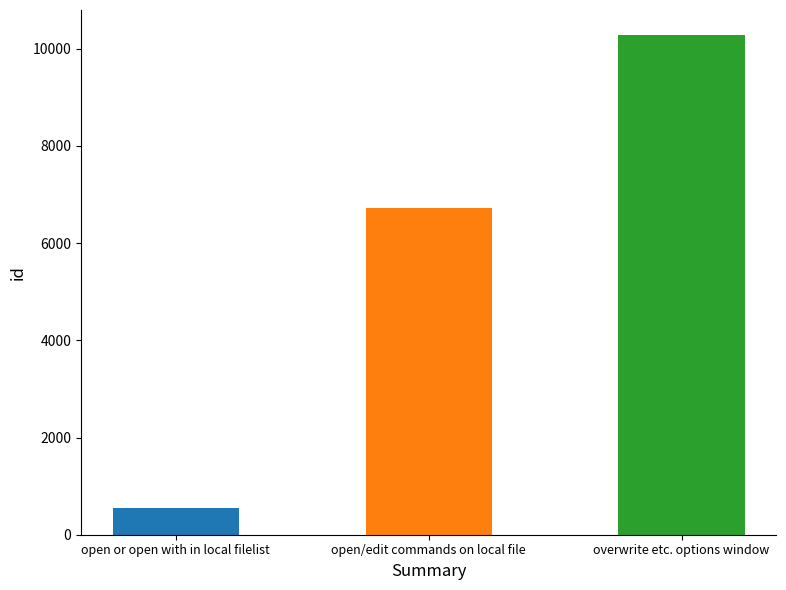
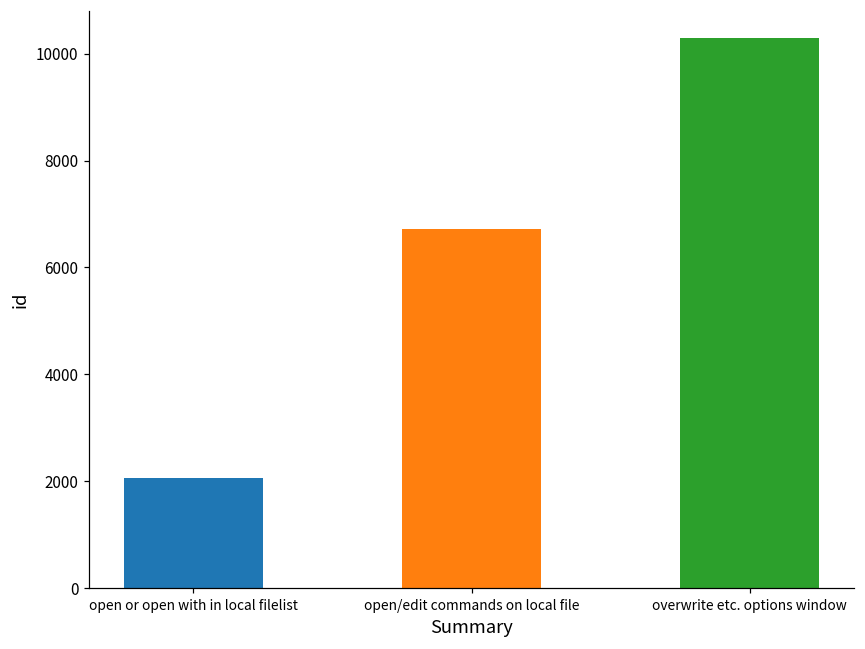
  {
-   "open or open with in local filelist": 500,
+   "open or open with in local filelist": 2100,
    "open/edit commands on local file": 6700,
    "overwrite etc. options window": 10300
  }
